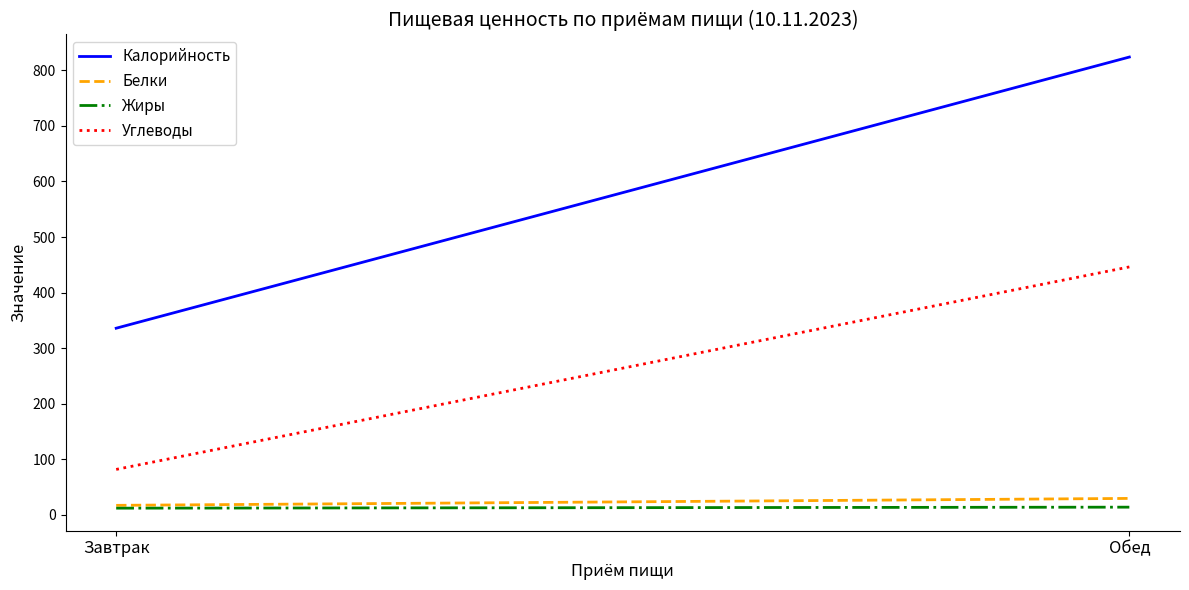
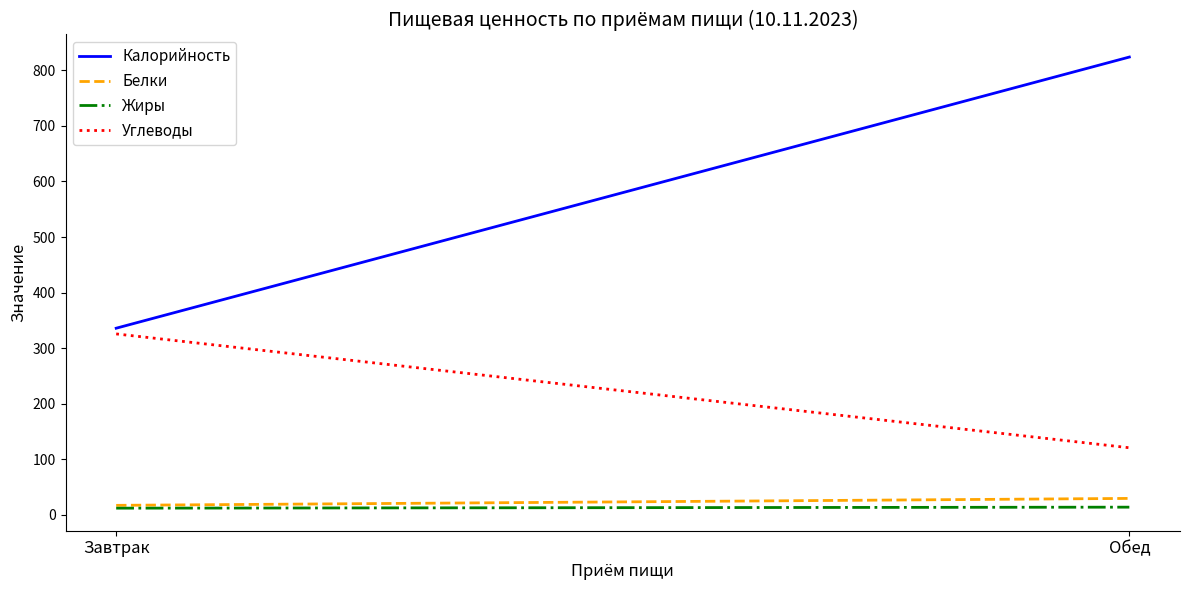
  {
    "Калорийность": {
      "Завтрак": 340,
      "Обед": 820
    },
    "Белки": {
      "Завтрак": 20,
      "Обед": 30
    },
    "Жиры": {
      "Завтрак": 10,
      "Обед": 10
    },
    "Углеводы": {
-     "Завтрак": 80,
-     "Обед": 450
+     "Завтрак": 330,
+     "Обед": 120
    }
  }
